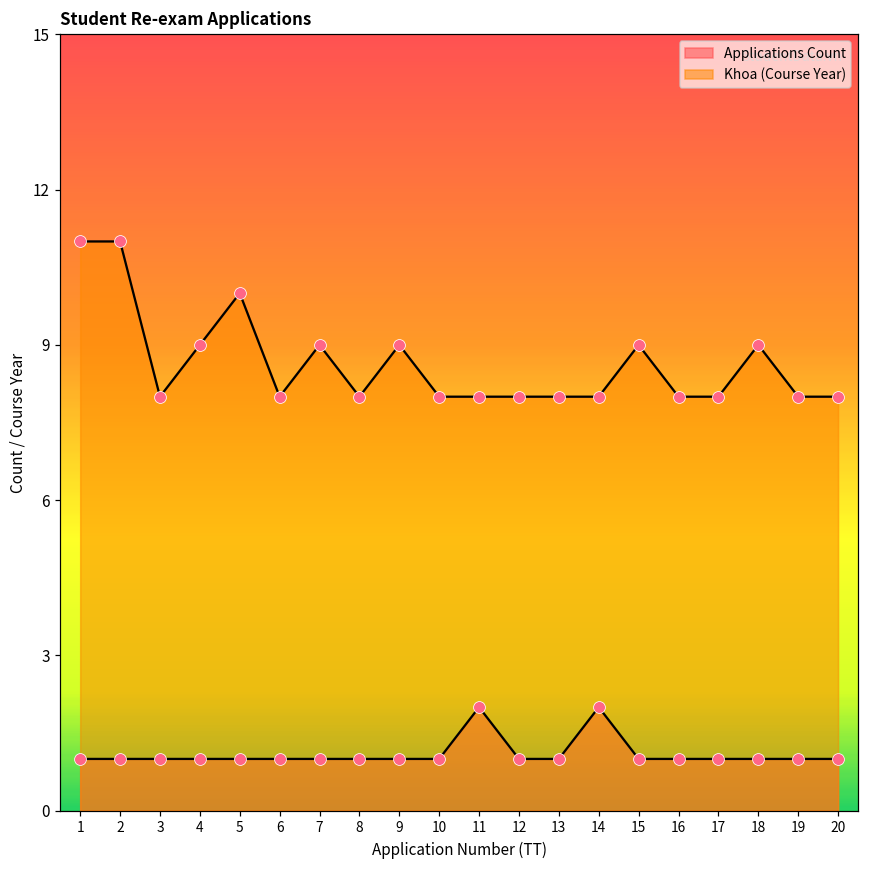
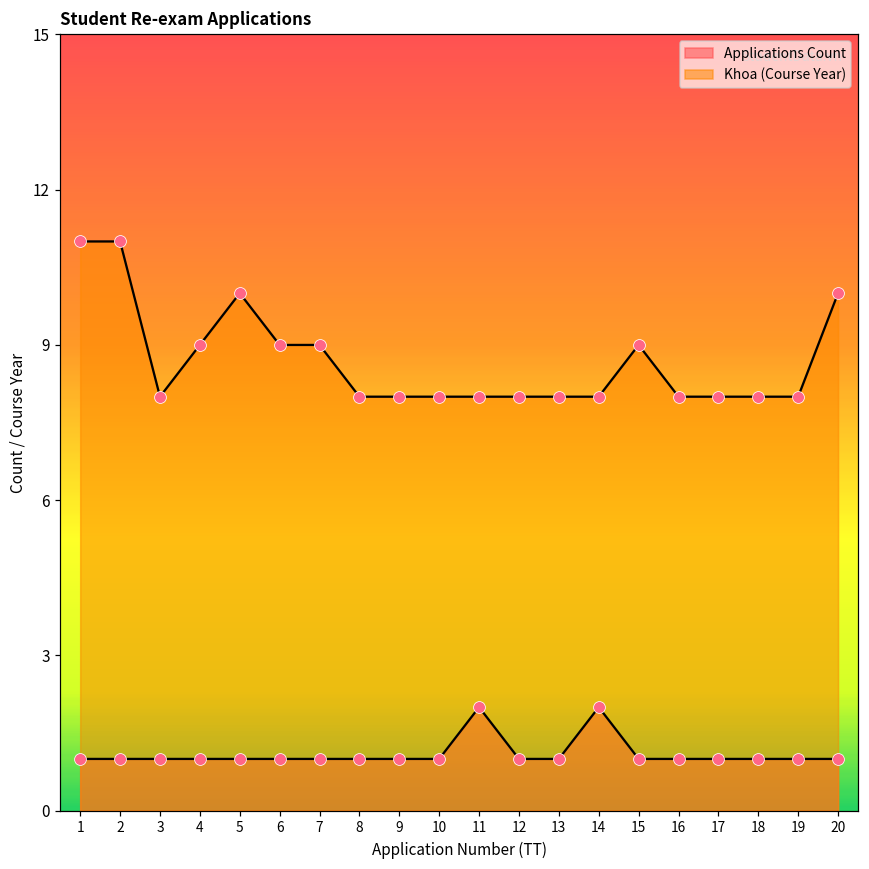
  {
    "Applications Count": {
      "1": 1,
      "2": 1,
      "3": 1,
      "4": 1,
      "5": 1,
      "6": 1,
      "7": 1,
      "8": 1,
      "9": 1,
      "10": 1,
      "11": 2,
      "12": 1,
      "13": 1,
      "14": 2,
      "15": 1,
      "16": 1,
      "17": 1,
      "18": 1,
      "19": 1,
      "20": 1
    },
    "Khoa (Course Year)": {
      "1": 11,
      "2": 11,
      "3": 8,
      "4": 9,
      "5": 10,
-     "6": 8,
+     "6": 9,
      "7": 9,
      "8": 8,
-     "9": 9,
+     "9": 8,
      "10": 8,
      "11": 8,
      "12": 8,
      "13": 8,
      "14": 8,
      "15": 9,
      "16": 8,
      "17": 8,
-     "18": 9,
+     "18": 8,
      "19": 8,
-     "20": 8
+     "20": 10
    }
  }
